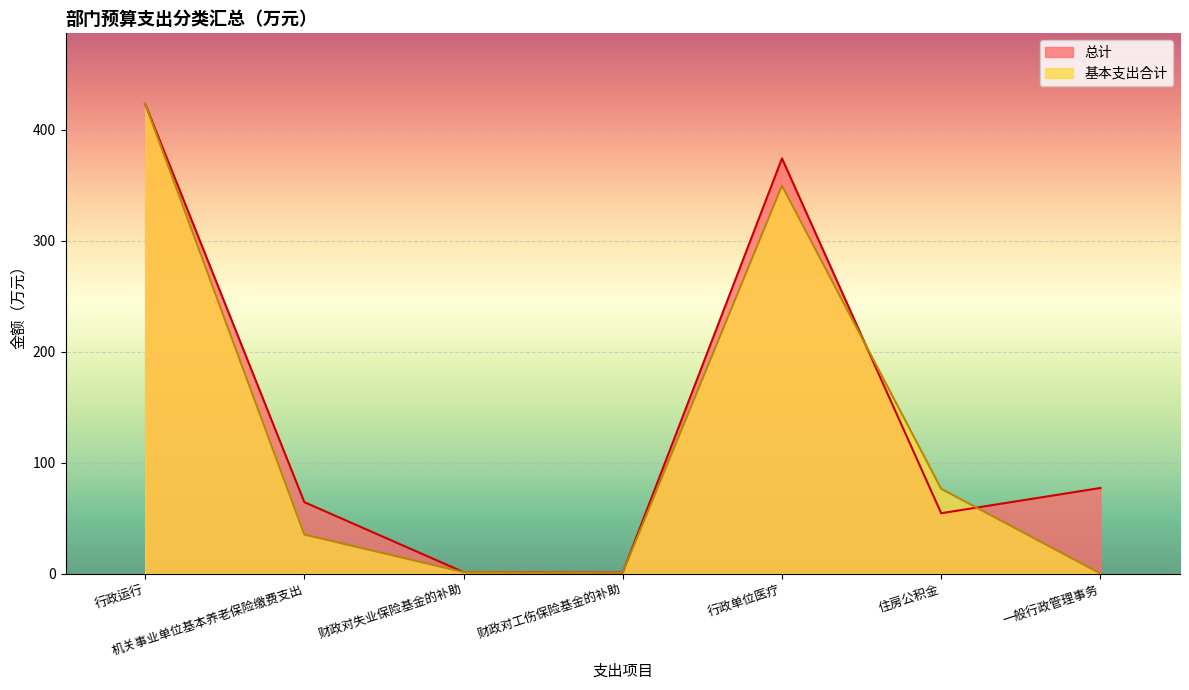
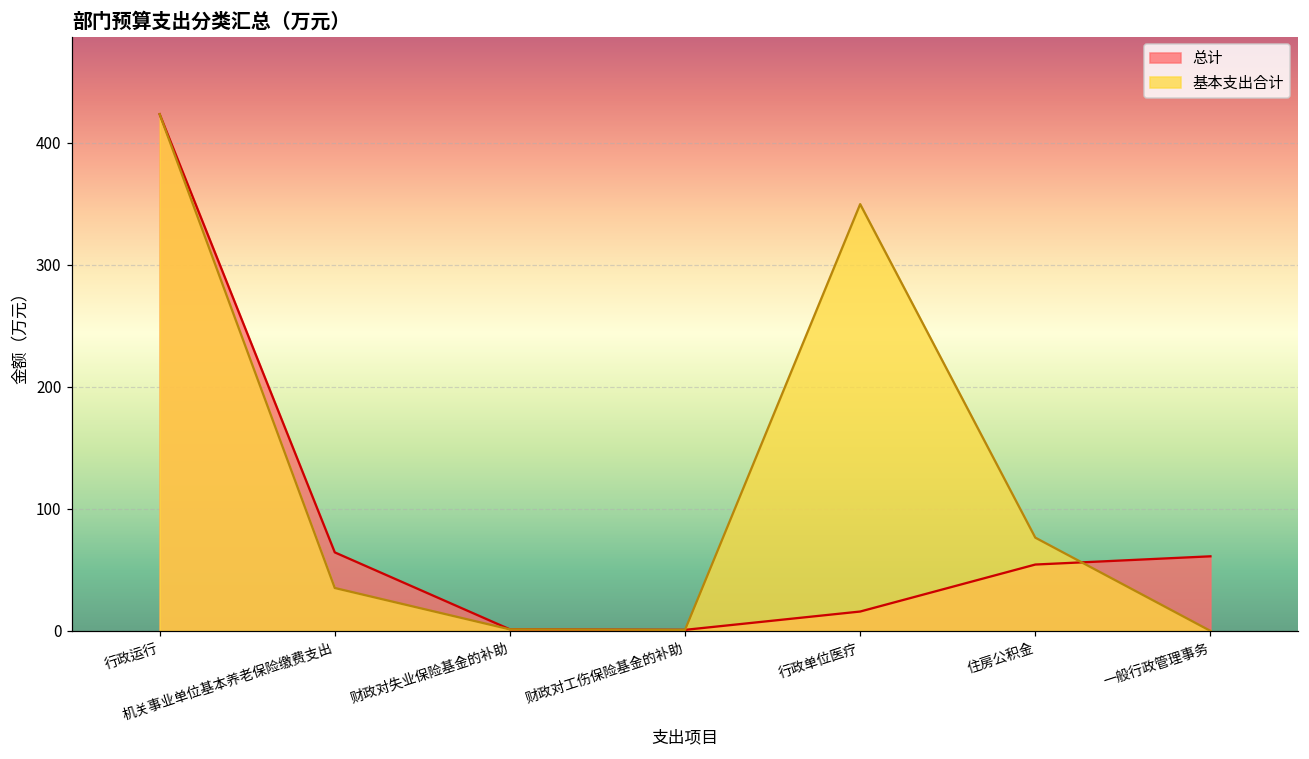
  {
    "总计": {
      "机关事业单位基本养老保险缴费支出": 64,
-     "行政单位医疗": 374,
+     "行政单位医疗": 16,
      "住房公积金": 54,
-     "一般行政管理事务": 77
+     "一般行政管理事务": 61
    },
    "基本支出合计": {
      "机关事业单位基本养老保险缴费支出": 35,
      "行政单位医疗": 350,
      "住房公积金": 76,
      "一般行政管理事务": 0
    }
  }
